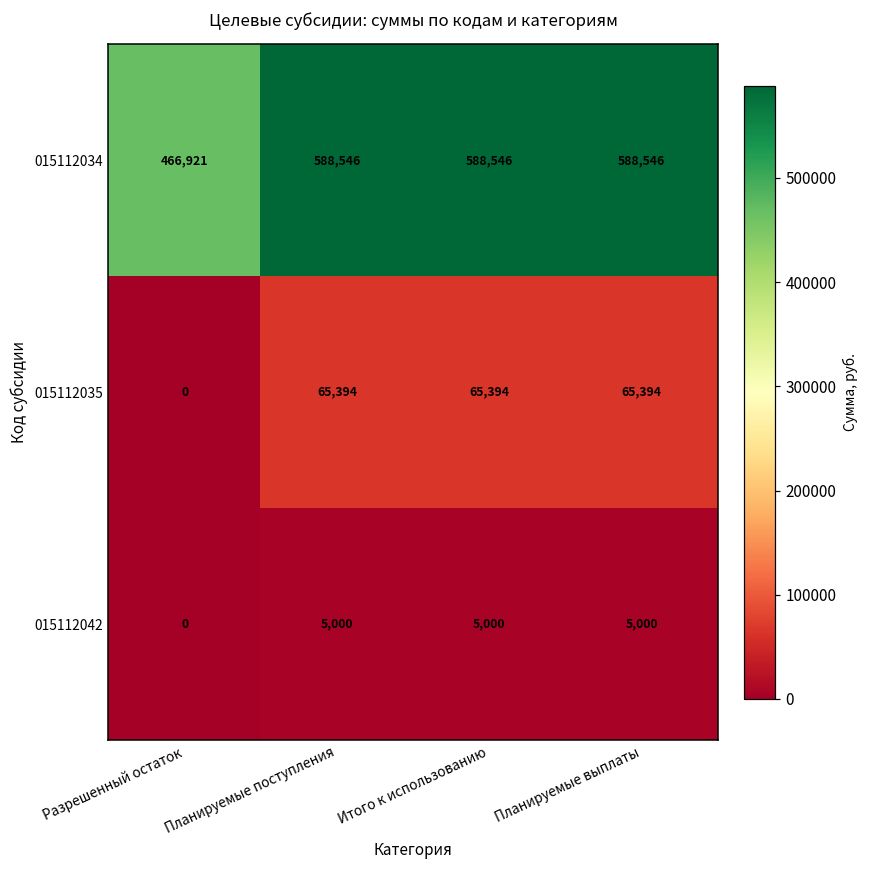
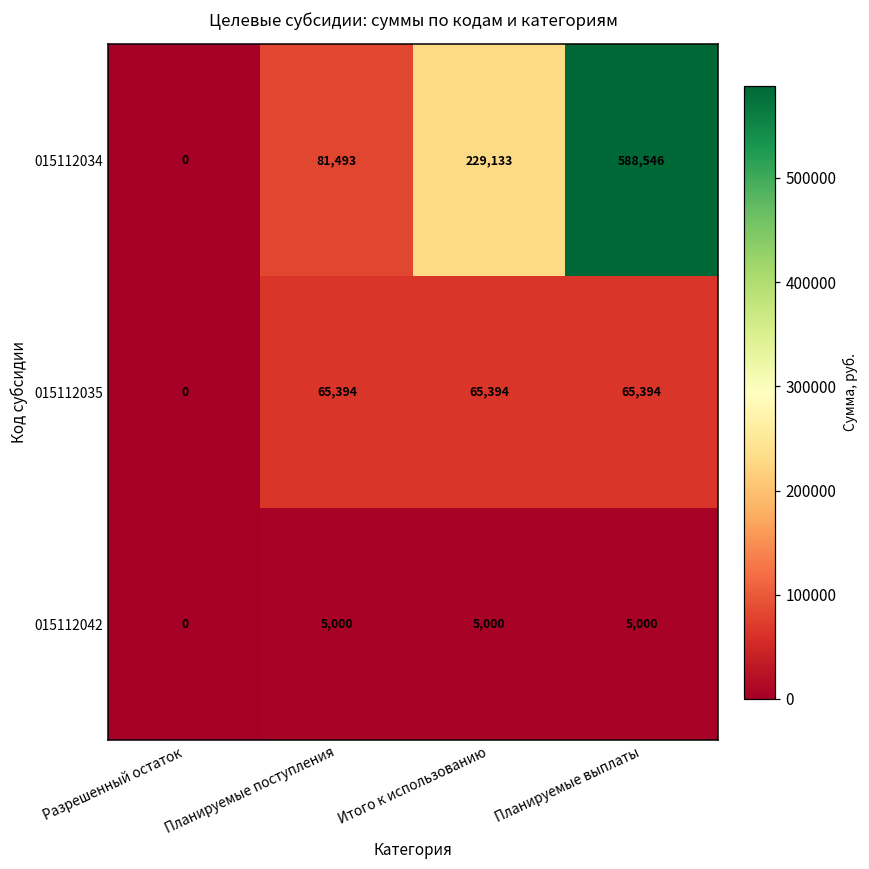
  {
    "015112034": {
-     "Разрешенный остаток": "466,921",
-     "Планируемые поступления": "588,546",
-     "Итого к использованию": "588,546",
+     "Разрешенный остаток": "0",
+     "Планируемые поступления": "81,493",
+     "Итого к использованию": "229,133",
      "Планируемые выплаты": "588,546"
    },
    "015112035": {
      "Разрешенный остаток": "0",
      "Планируемые поступления": "65,394",
      "Итого к использованию": "65,394",
      "Планируемые выплаты": "65,394"
    },
    "015112042": {
      "Разрешенный остаток": "0",
      "Планируемые поступления": "5,000",
      "Итого к использованию": "5,000",
      "Планируемые выплаты": "5,000"
    }
  }
